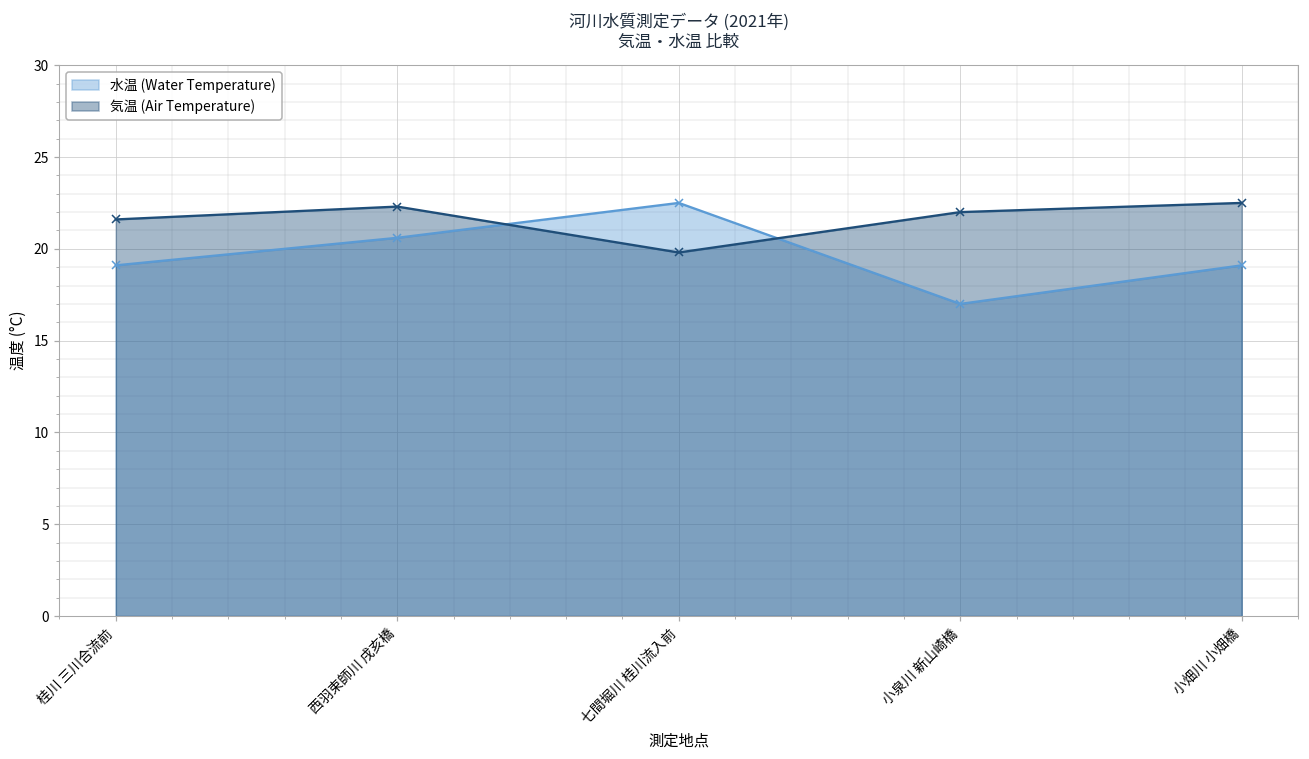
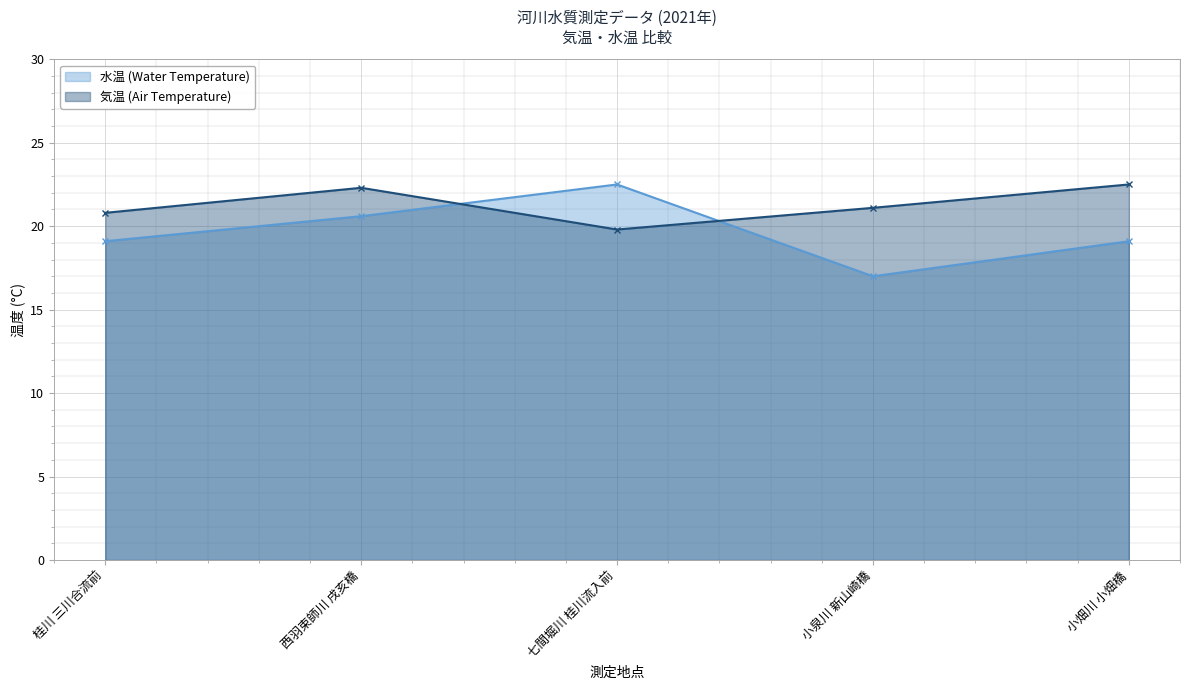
  {
    "水温 (Water Temperature)": {
      "桂川 三川合流前": 19.1,
      "西羽束師川 戌亥橋": 20.6,
      "七間堀川 桂川流入前": 22.5,
      "小泉川 新山崎橋": 17.0,
      "小畑川 小畑橋": 19.1
    },
    "気温 (Air Temperature)": {
-     "桂川 三川合流前": 21.6,
+     "桂川 三川合流前": 20.8,
      "西羽束師川 戌亥橋": 22.3,
      "七間堀川 桂川流入前": 19.8,
-     "小泉川 新山崎橋": 22.0,
+     "小泉川 新山崎橋": 21.1,
      "小畑川 小畑橋": 22.5
    }
  }
